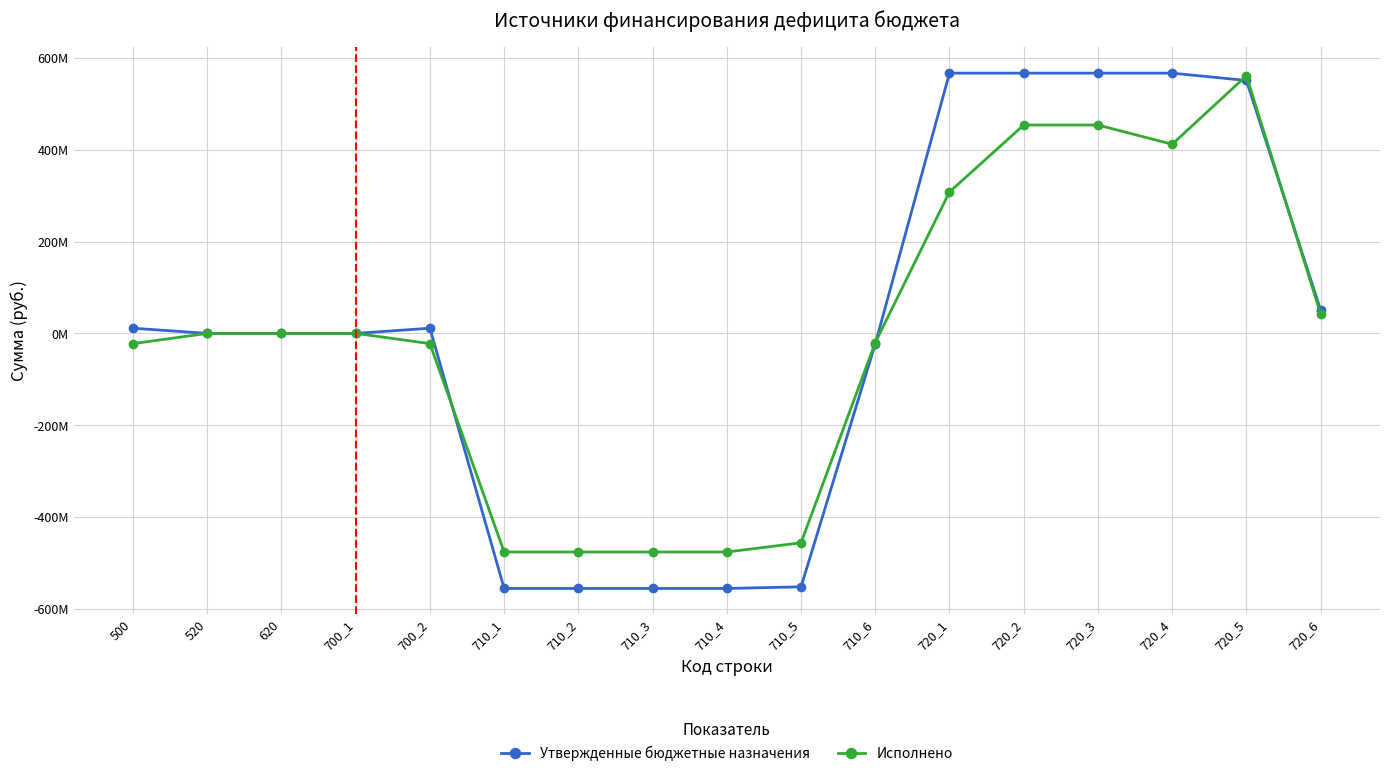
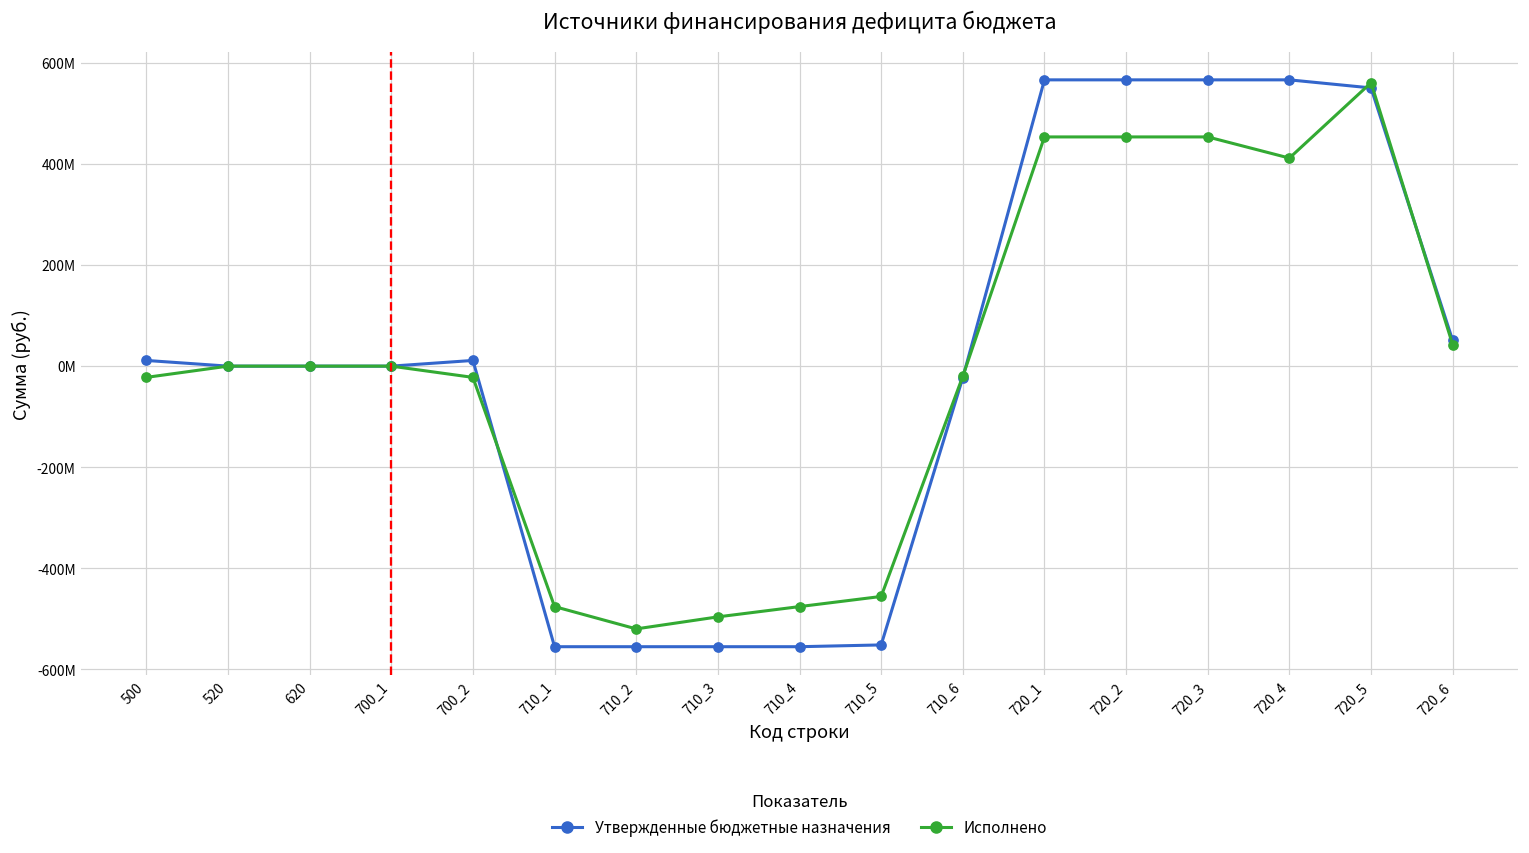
  {
    "Утвержденные бюджетные назначения": {
      "500": 10000000,
      "700_2": 10000000,
      "710_1": -560000000,
      "710_2": -560000000,
      "710_3": -560000000,
      "710_4": -560000000,
      "710_5": -550000000,
      "720_1": 570000000,
      "720_2": 570000000,
      "720_3": 570000000,
      "720_4": 570000000,
      "720_5": 550000000,
      "720_6": 50000000
    },
    "Исполнено": {
      "500": -20000000,
      "700_2": -20000000,
      "710_1": -480000000,
-     "710_2": -480000000,
-     "710_3": -480000000,
+     "710_2": -520000000,
+     "710_3": -500000000,
      "710_4": -480000000,
      "710_5": -460000000,
-     "720_1": 310000000,
+     "720_1": 450000000,
      "720_2": 450000000,
      "720_3": 450000000,
      "720_4": 410000000,
      "720_5": 560000000,
      "720_6": 40000000
    }
  }
